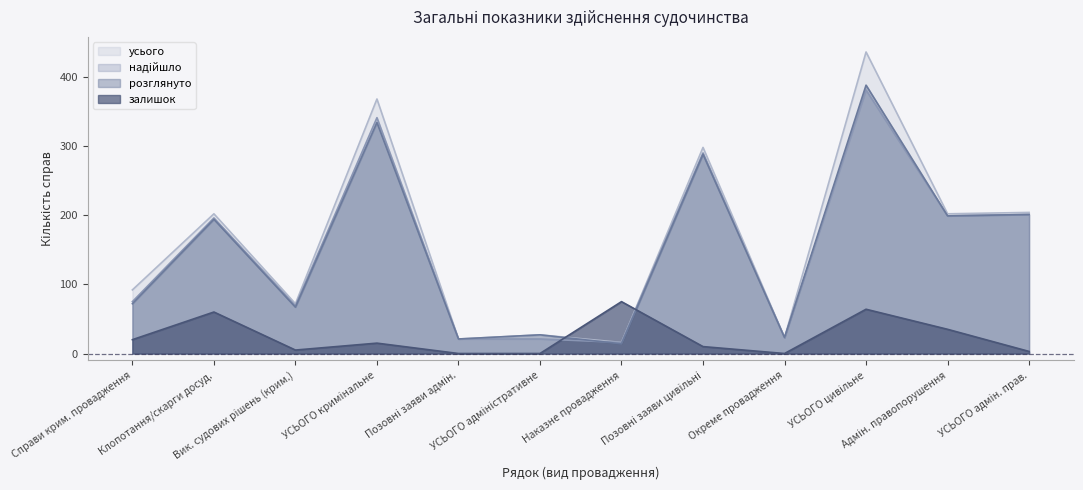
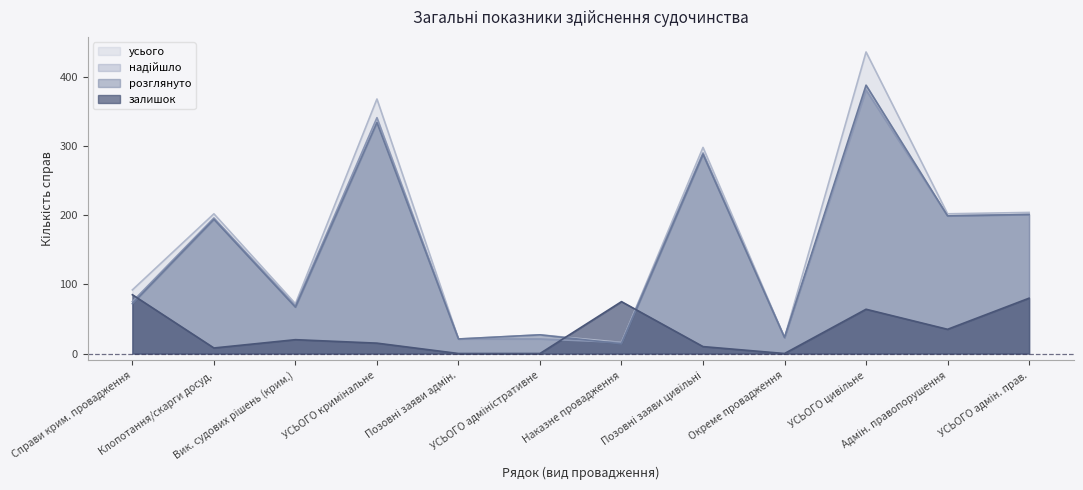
  {
    "залишок": {
-     "Справи крим. провадження": 20,
-     "Клопотання/скарги досуд.": 60,
-     "Вик. судових рішень (крим.)": 10,
+     "Справи крим. провадження": 90,
+     "Клопотання/скарги досуд.": 10,
+     "Вик. судових рішень (крим.)": 20,
      "УСЬОГО кримінальне": 20,
      "Позовні заяви адмін.": 0,
      "УСЬОГО адміністративне": 0,
      "Наказне провадження": 80,
      "Позовні заяви цивільні": 10,
      "Окреме провадження": 0,
      "УСЬОГО цивільне": 60,
      "Адмін. правопорушення": 40,
-     "УСЬОГО адмін. прав.": 0
+     "УСЬОГО адмін. прав.": 80
    }
  }
